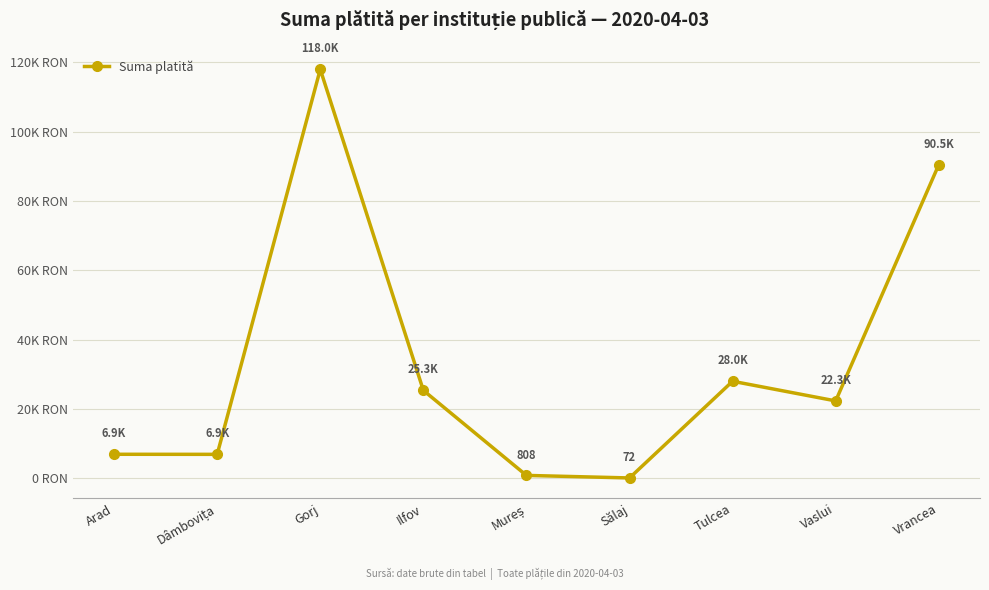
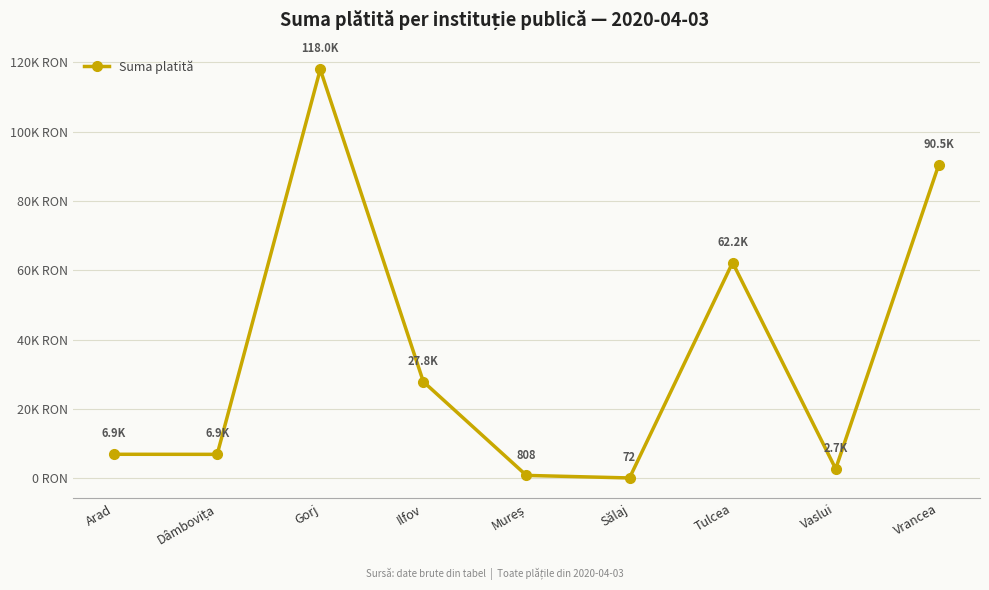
  {
    "Arad": "6.9K",
    "Dâmbovița": "6.9K",
    "Gorj": "118.0K",
-   "Ilfov": "25.3K",
+   "Ilfov": "27.8K",
    "Mureș": "808",
    "Sălaj": "72",
-   "Tulcea": "28.0K",
-   "Vaslui": "22.3K",
+   "Tulcea": "62.2K",
+   "Vaslui": "2.7K",
    "Vrancea": "90.5K"
  }
